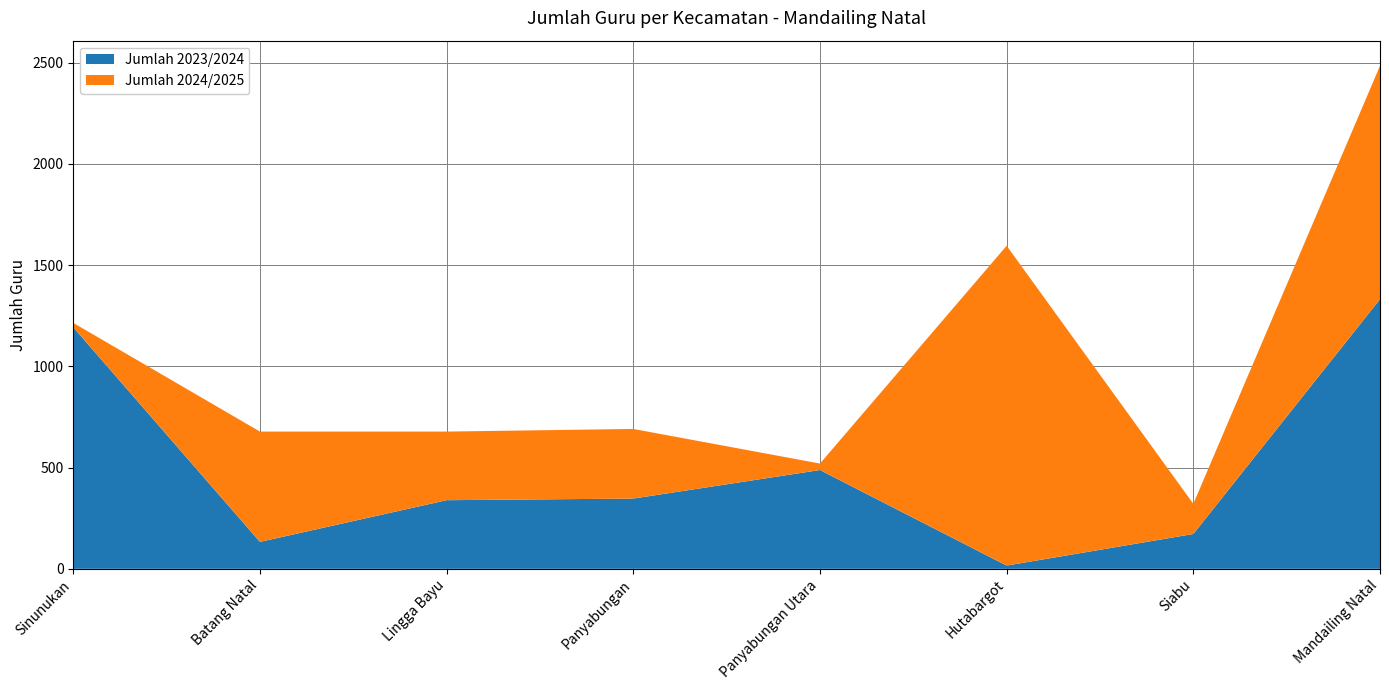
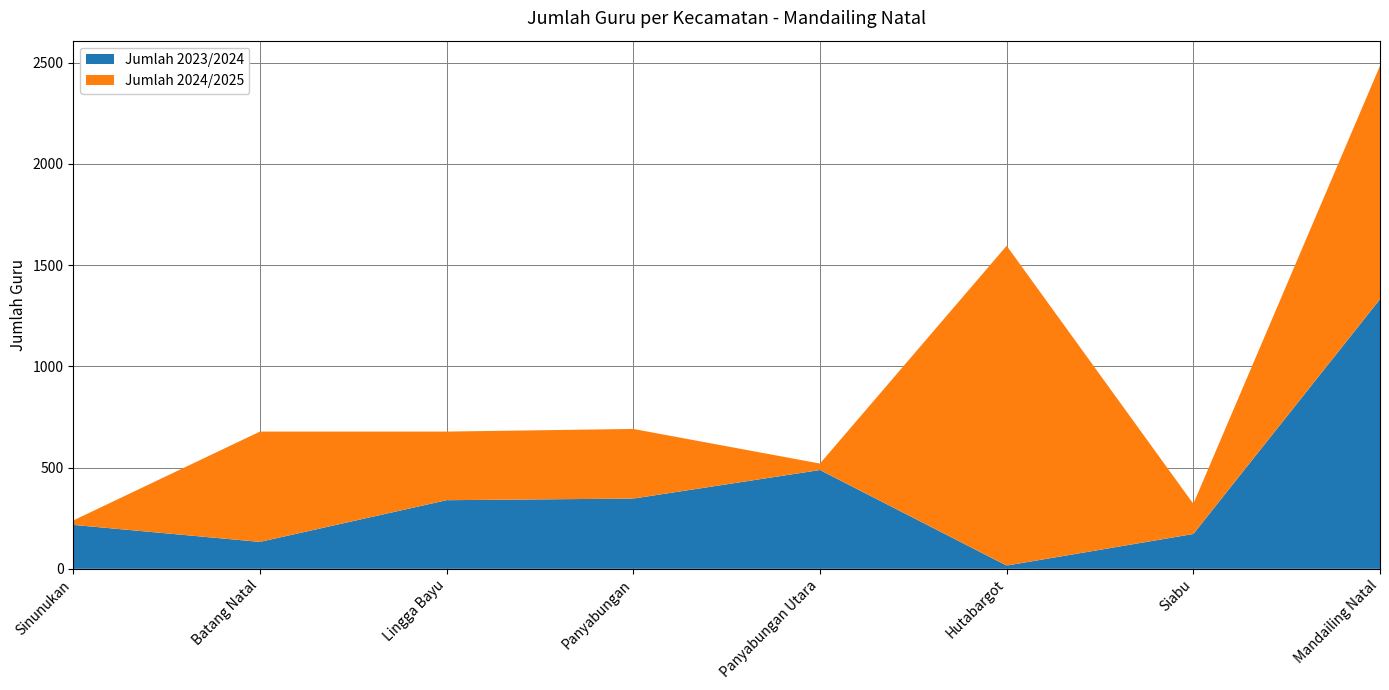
  {
    "Jumlah 2023/2024": {
-     "Sinunukan": 1190
+     "Sinunukan": 220
    },
    "Jumlah 2024/2025": {
      "Sinunukan": 20,
      "Batang Natal": 550,
      "Lingga Bayu": 340,
      "Panyabungan": 340,
      "Panyabungan Utara": 30,
      "Hutabargot": 1580,
      "Siabu": 150,
      "Mandailing Natal": 1150
    }
  }
